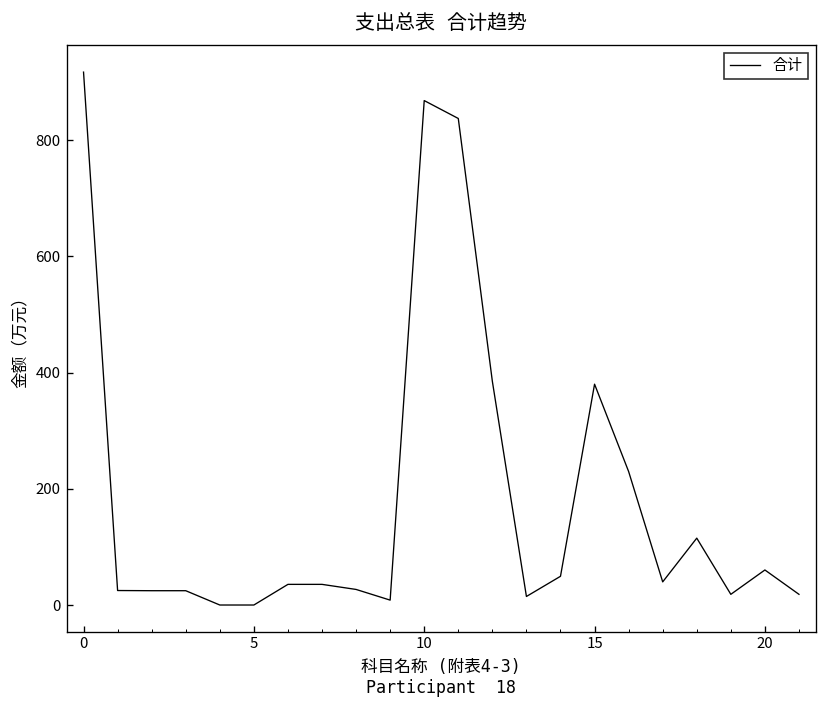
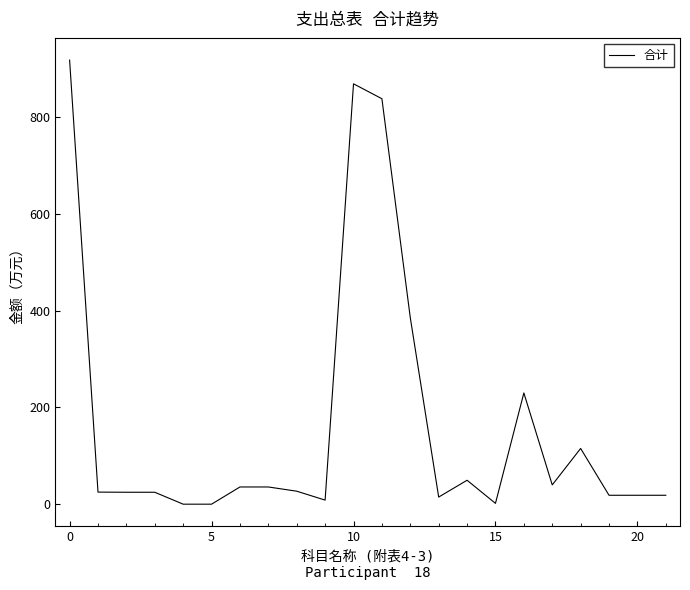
  {
    "0": 920,
    "5": 0,
    "10": 870,
-   "15": 380,
-   "20": 60
+   "15": 0,
+   "20": 20
  }
